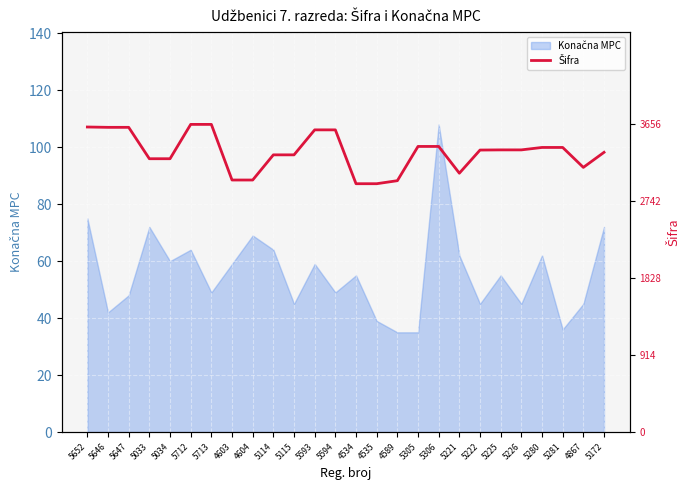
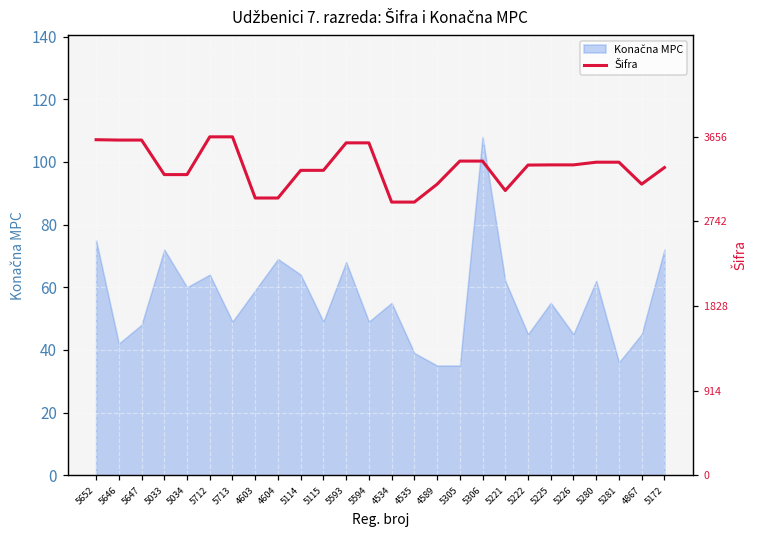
  {
    "Konačna MPC": {
      "5652": 75,
      "5646": 42,
      "5647": 48,
      "5033": 72,
      "5034": 60,
      "5712": 64,
      "5713": 49,
      "4603": 59,
      "4604": 69,
      "5114": 64,
-     "5115": 45,
-     "5593": 59,
+     "5115": 49,
+     "5593": 68,
      "5594": 49,
      "4534": 55,
      "4535": 39,
      "4589": 35,
      "5305": 35,
      "5306": 108,
      "5221": 62,
      "5222": 45,
      "5225": 55,
      "5226": 45,
      "5280": 62,
      "5281": 36,
      "4867": 45,
      "5172": 72
    },
    "Šifra": {
      "5652": 3600,
      "5646": 3600,
      "5647": 3600,
      "5033": 3200,
      "5034": 3200,
      "5712": 3700,
      "5713": 3700,
      "4603": 3000,
      "4604": 3000,
      "5114": 3300,
      "5115": 3300,
      "5593": 3600,
      "5594": 3600,
      "4534": 3000,
      "4535": 3000,
-     "4589": 3000,
+     "4589": 3100,
      "5305": 3400,
      "5306": 3400,
      "5221": 3100,
      "5222": 3400,
      "5225": 3400,
      "5226": 3400,
      "5280": 3400,
      "5281": 3400,
      "4867": 3100,
      "5172": 3300
    }
  }
